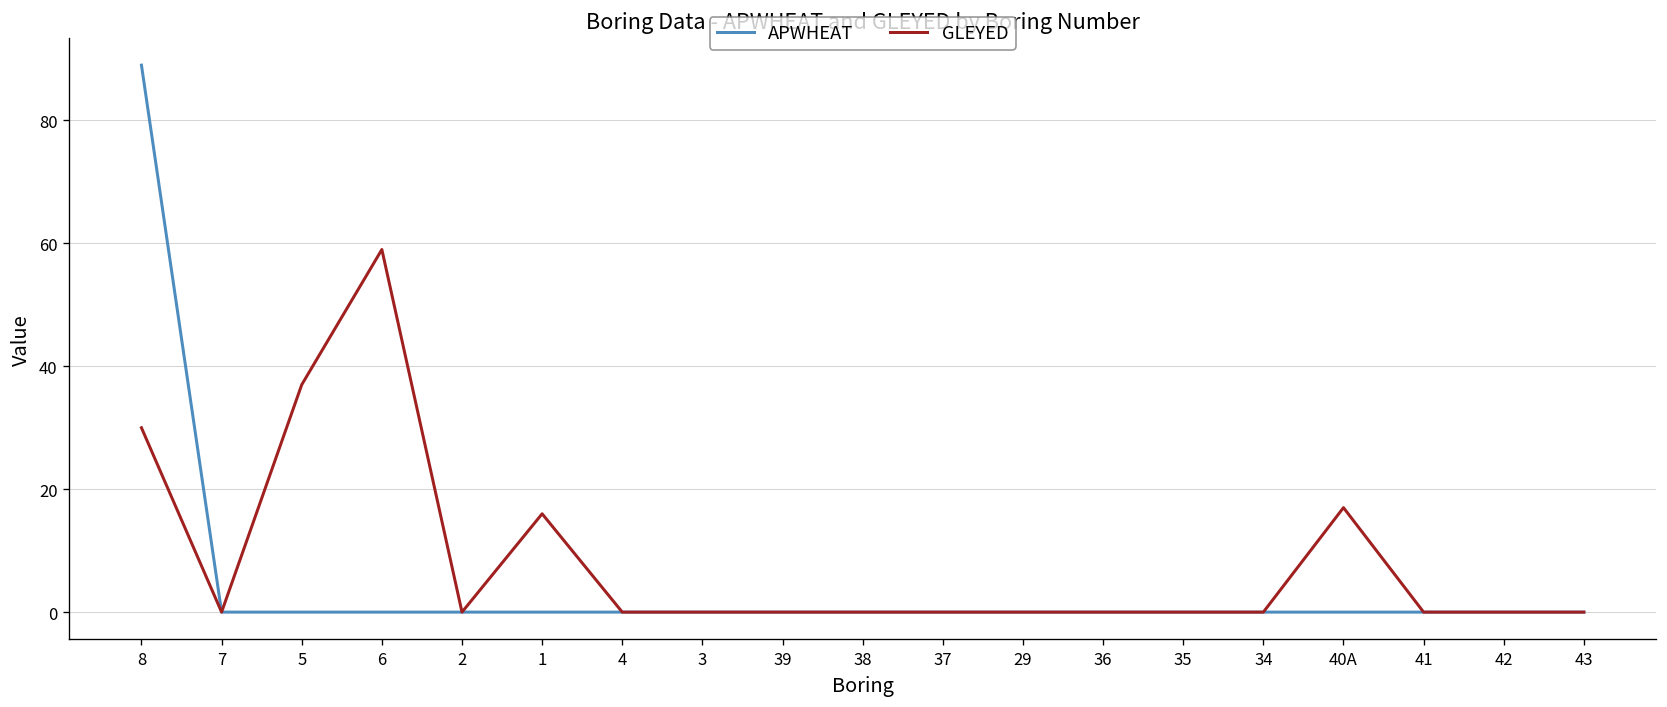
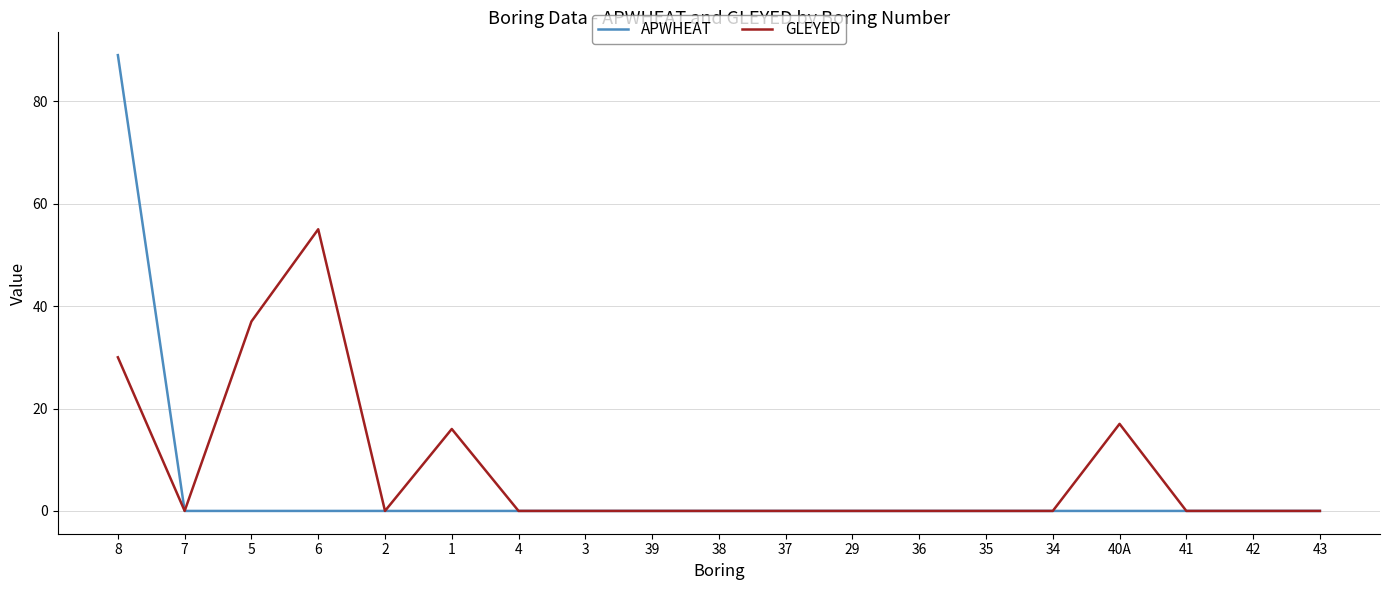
  {
    "APWHEAT": {
      "8": 89,
      "5": 0,
      "6": 0,
      "1": 0,
      "40A": 0
    },
    "GLEYED": {
      "8": 30,
      "5": 37,
-     "6": 59,
+     "6": 55,
      "1": 16,
      "40A": 17
    }
  }
